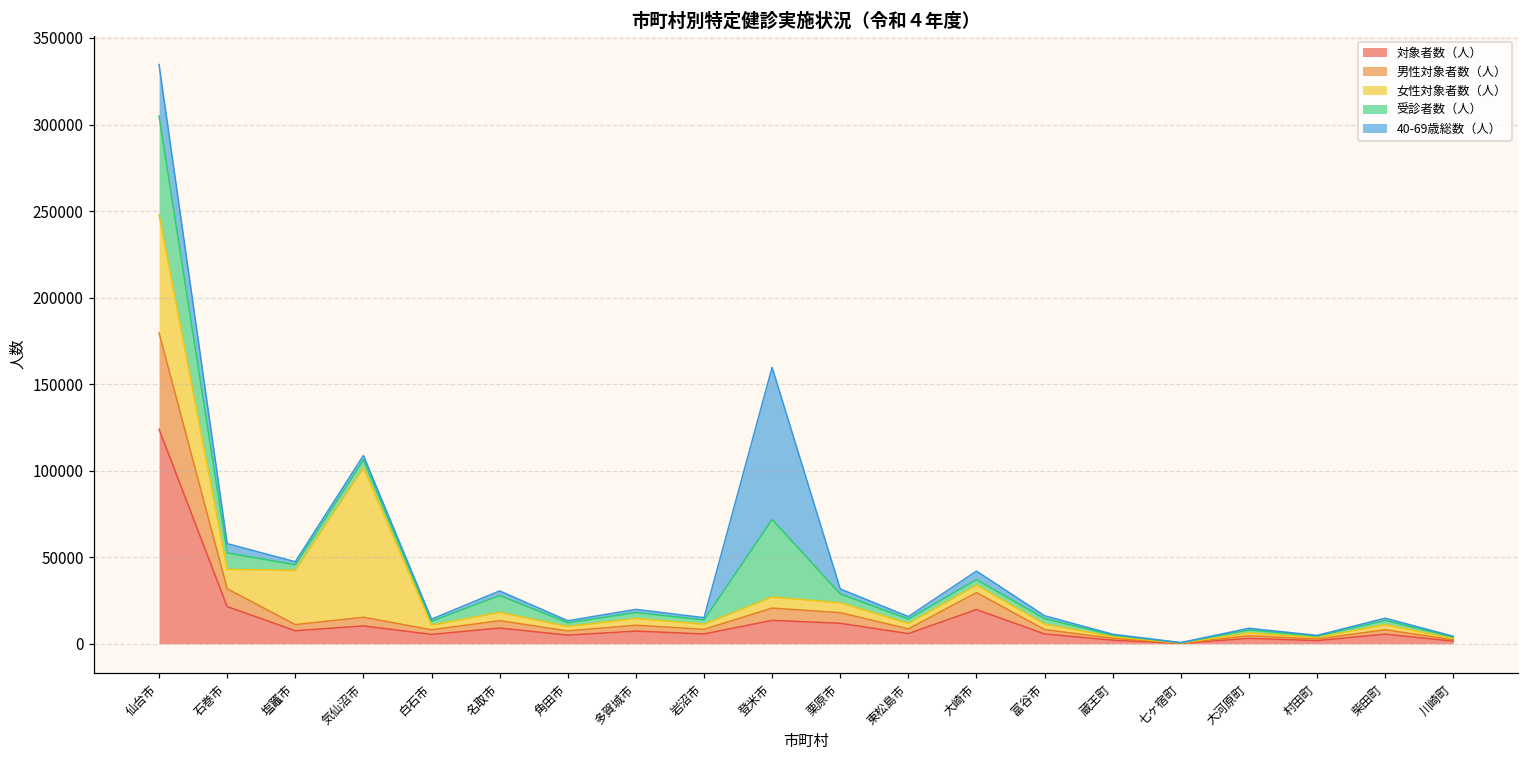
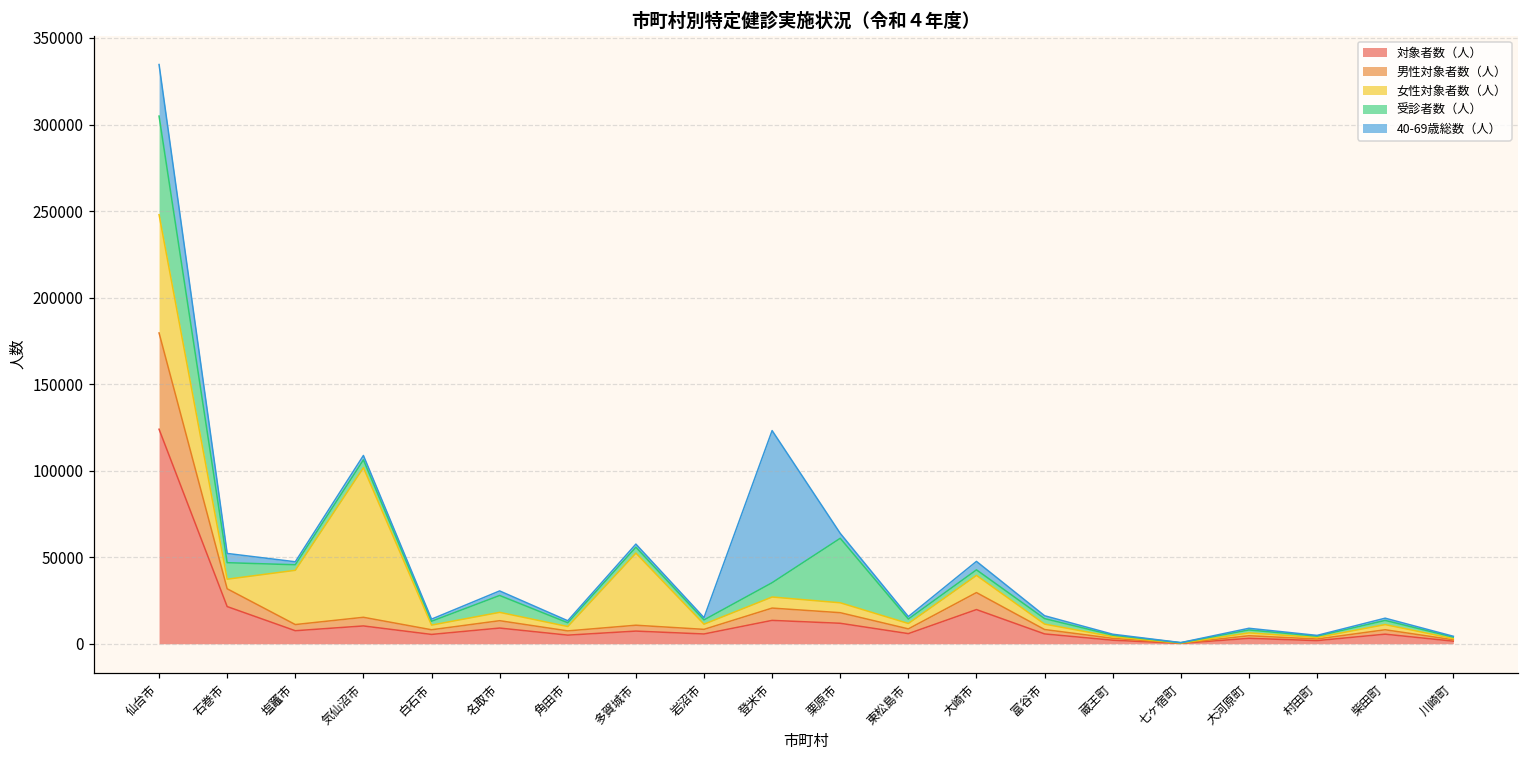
  {
    "女性対象者数（人）": {
      "仙台市": 68000,
-     "石巻市": 11000,
+     "石巻市": 6000,
      "塩竈市": 31000,
      "気仙沼市": 86000,
      "白石市": 3000,
      "名取市": 5000,
      "角田市": 3000,
-     "多賀城市": 4000,
+     "多賀城市": 42000,
      "岩沼市": 3000,
      "登米市": 6000,
      "栗原市": 6000,
      "東松島市": 3000,
-     "大崎市": 4000,
+     "大崎市": 10000,
      "富谷市": 3000,
      "柴田町": 3000
    },
    "受診者数（人）": {
      "仙台市": 57000,
      "石巻市": 10000,
      "塩竈市": 3000,
      "気仙沼市": 5000,
      "名取市": 10000,
      "多賀城市": 3000,
-     "登米市": 45000,
-     "栗原市": 5000,
+     "登米市": 8000,
+     "栗原市": 37000,
      "大崎市": 3000,
      "富谷市": 3000
    },
    "40-69歳総数（人）": {
      "仙台市": 30000,
      "石巻市": 5000,
      "塩竈市": 2000,
      "気仙沼市": 3000,
      "名取市": 3000,
      "多賀城市": 2000,
      "登米市": 88000,
      "栗原市": 3000,
      "大崎市": 5000,
      "富谷市": 2000
    }
  }
